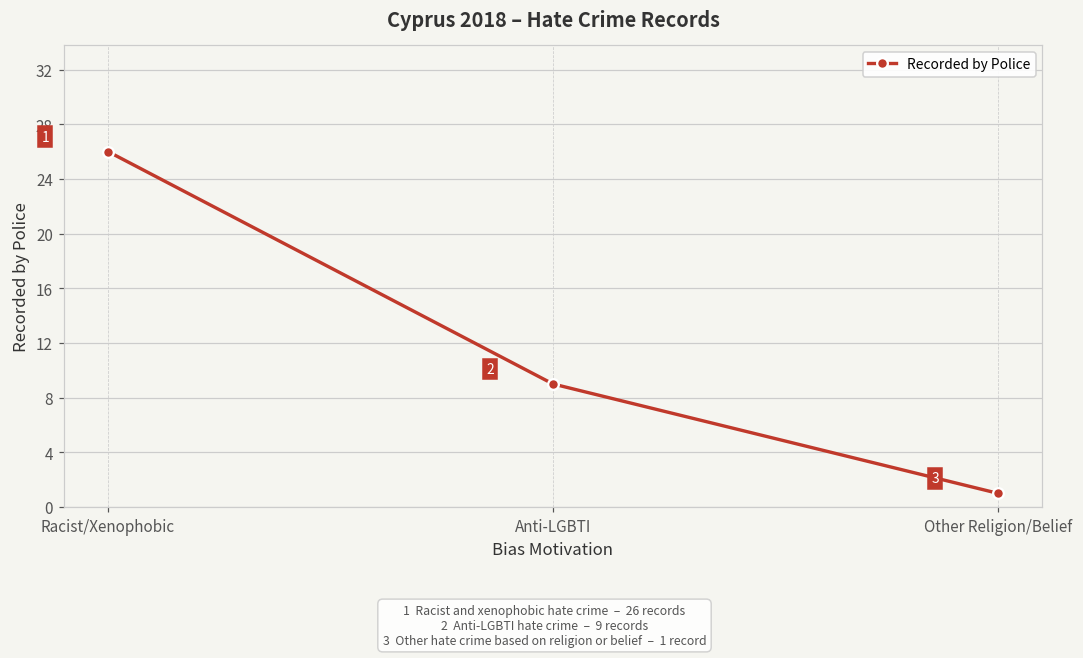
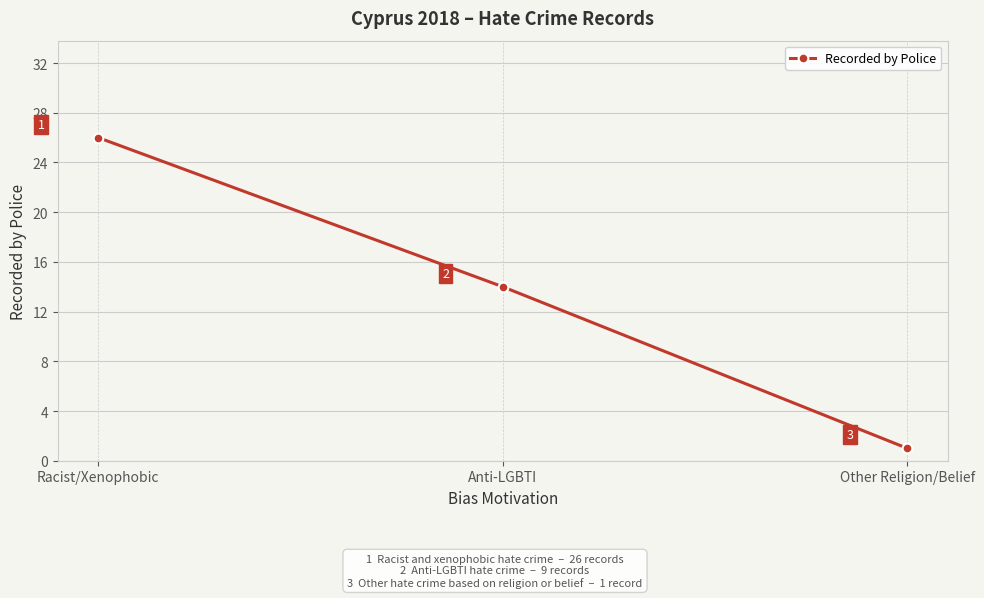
  {
    "Racist/Xenophobic": 26,
-   "Anti-LGBTI": 9,
+   "Anti-LGBTI": 14,
    "Other Religion/Belief": 1
  }
